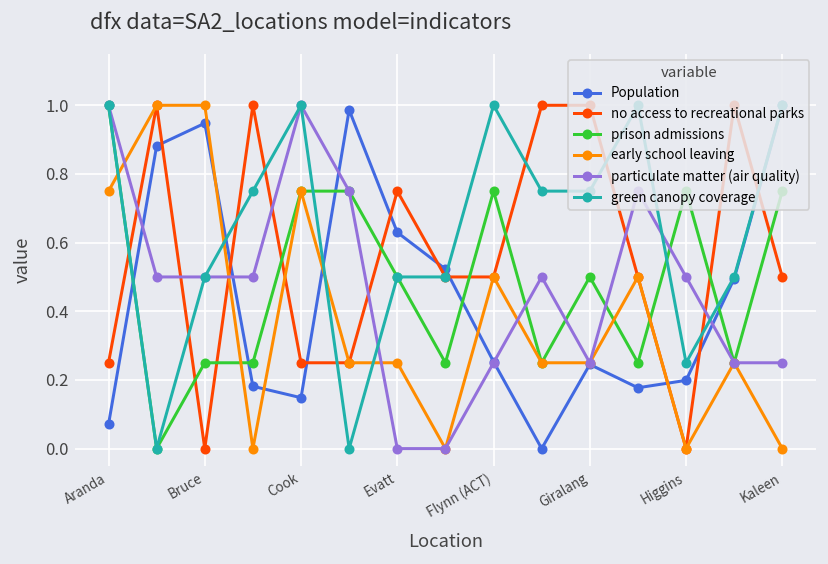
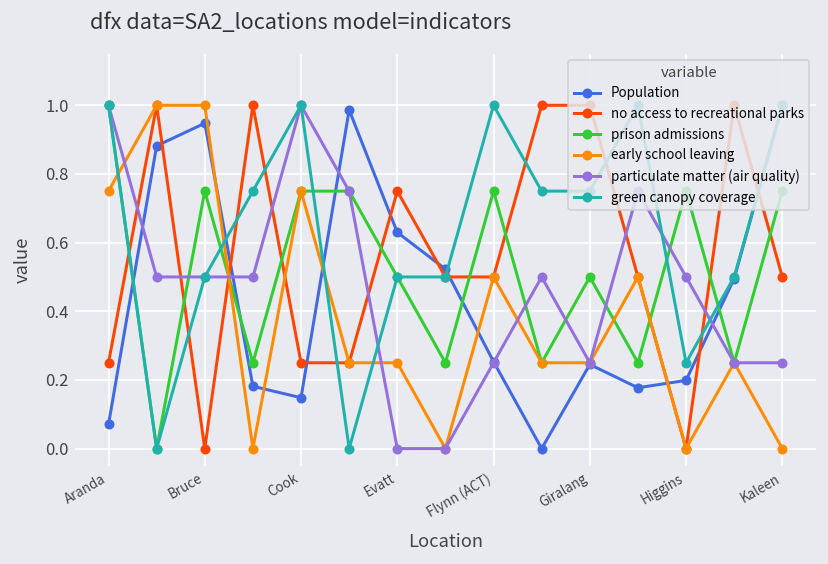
  {
    "Population": {
      "Aranda": 0.07,
      "Bruce": 0.95,
      "Cook": 0.15,
      "Evatt": 0.63,
      "Higgins": 0.20
    },
    "no access to recreational parks": {
      "Aranda": 0.25,
      "Bruce": 0.00,
      "Cook": 0.25,
      "Evatt": 0.75,
      "Kaleen": 0.50
    },
    "prison admissions": {
-     "Bruce": 0.25,
+     "Bruce": 0.75,
      "Flynn (ACT)": 0.75,
      "Giralang": 0.50
    },
    "early school leaving": {
      "Aranda": 0.75,
      "Bruce": 1.00,
      "Evatt": 0.25,
      "Kaleen": 0.00
    },
    "particulate matter (air quality)": {
      "Evatt": 0.00,
      "Higgins": 0.50,
      "Kaleen": 0.25
    },
    "green canopy coverage": {
      "Flynn (ACT)": 1.00,
      "Higgins": 0.25
    }
  }
